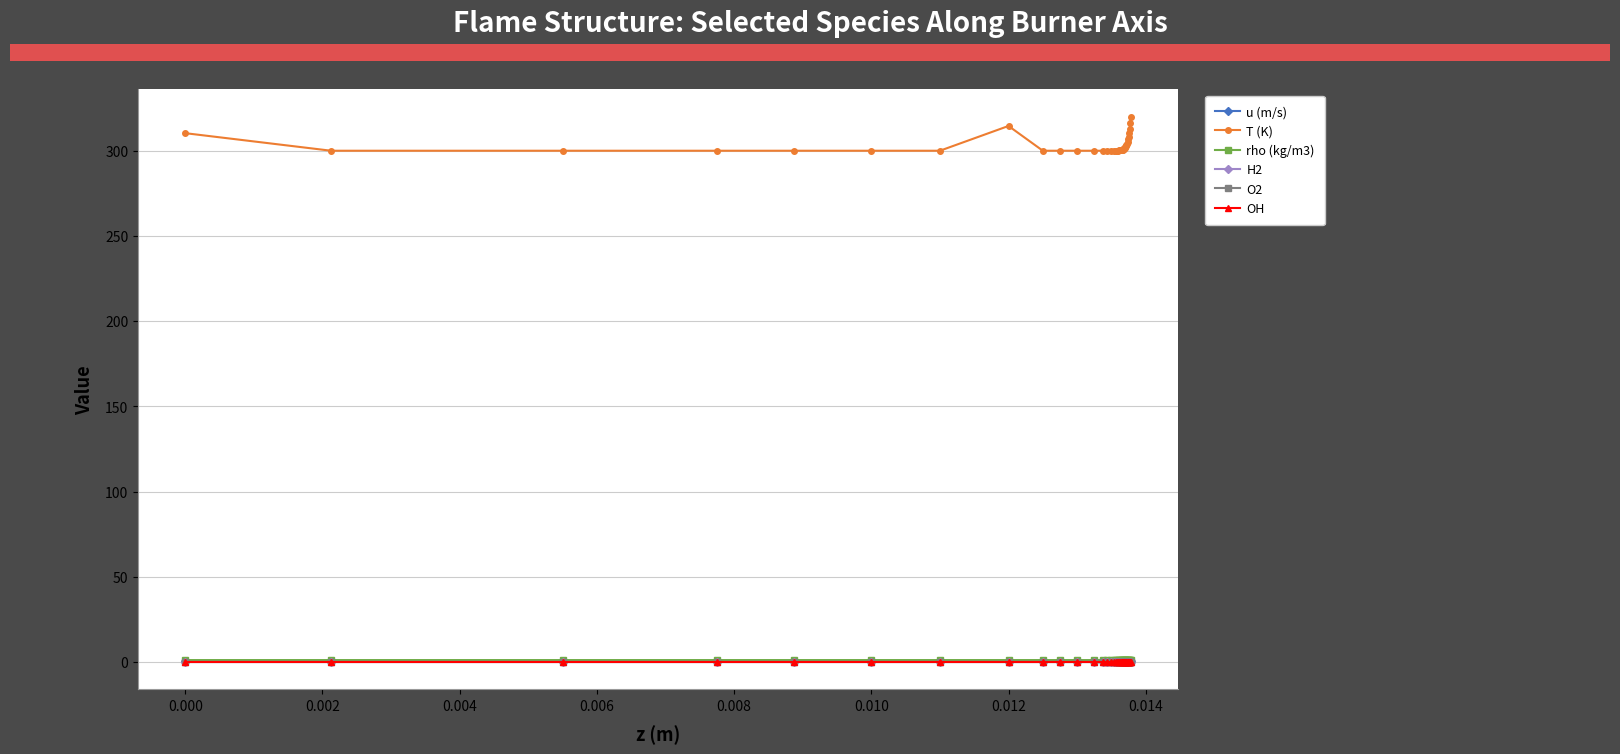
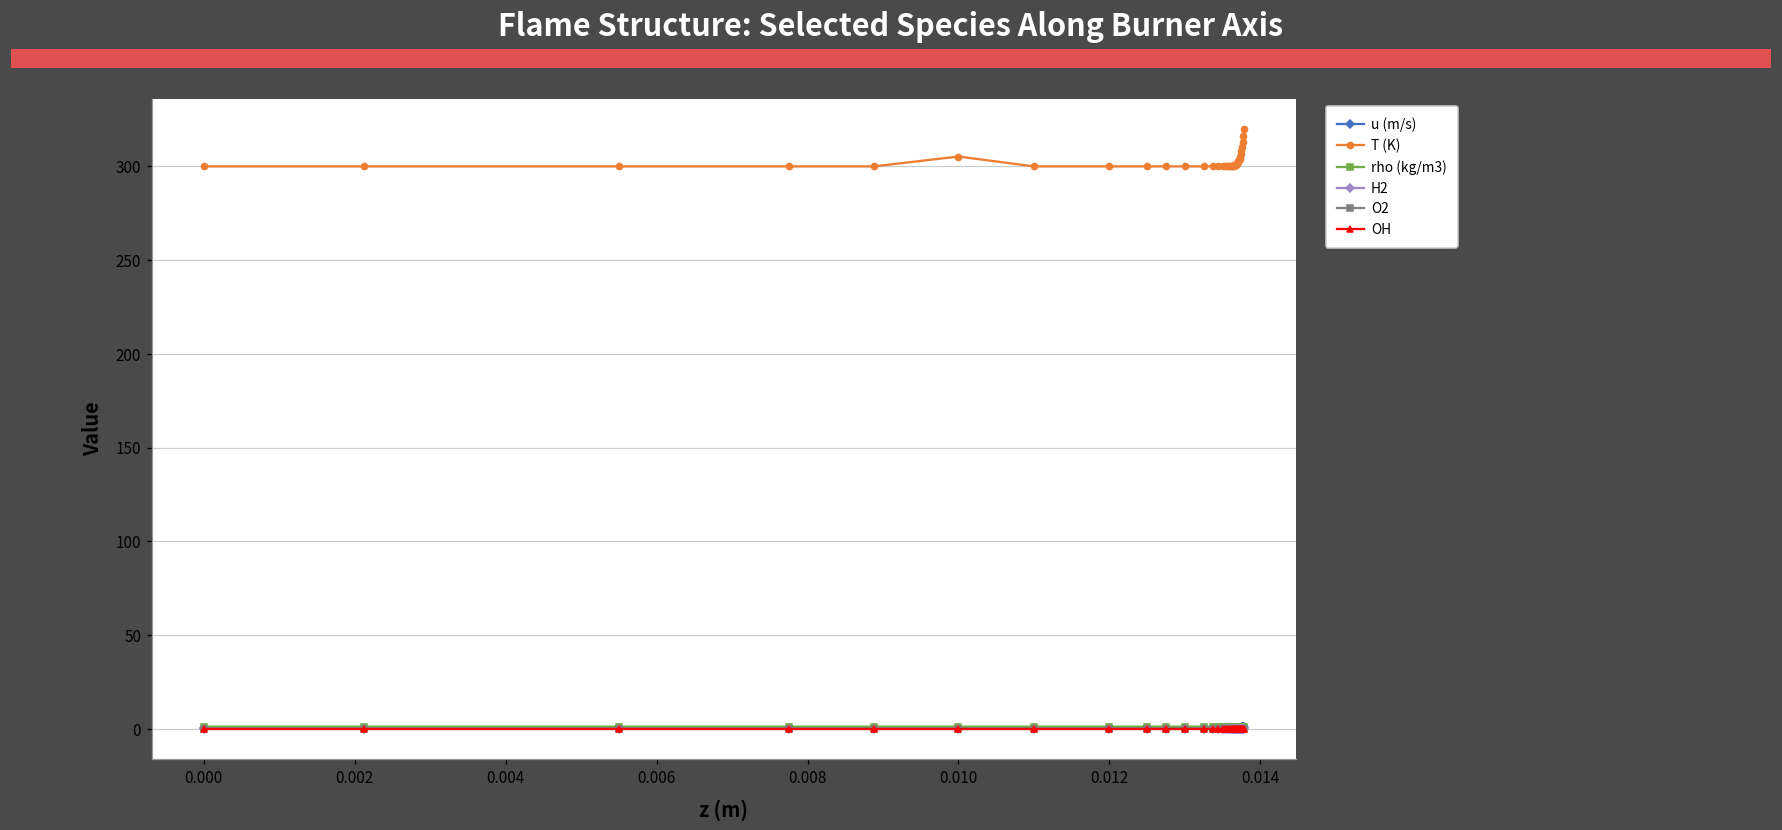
  {
    "T (K)": {
-     "0.000": 310,
-     "0.010": 300,
-     "0.012": 315
+     "0.000": 300,
+     "0.010": 305,
+     "0.012": 300
    }
  }
